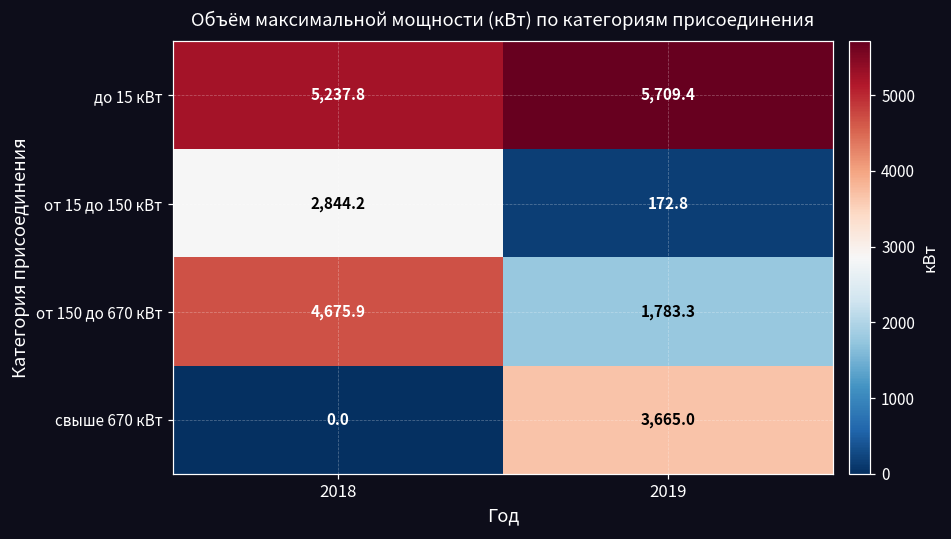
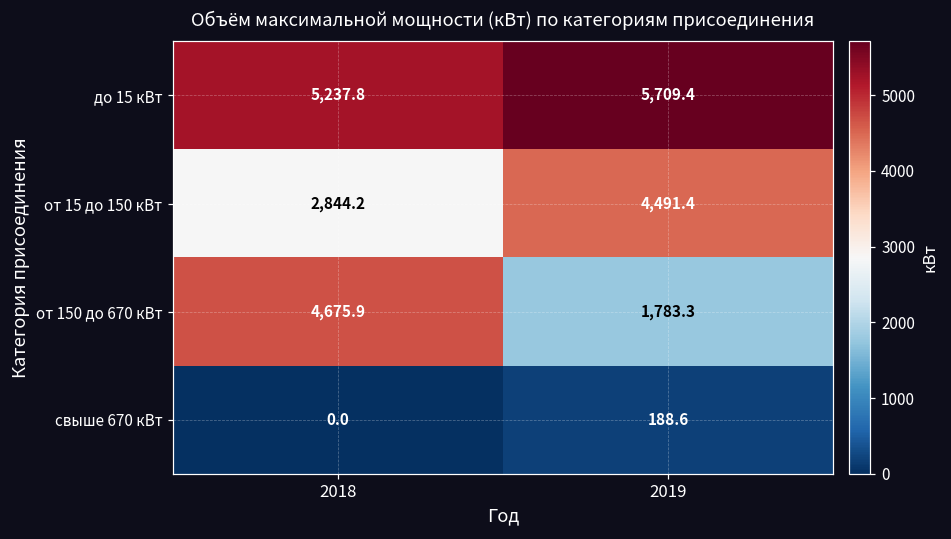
  {
    "до 15 кВт": {
      "2018": "5,237.8",
      "2019": "5,709.4"
    },
    "от 15 до 150 кВт": {
      "2018": "2,844.2",
-     "2019": "172.8"
+     "2019": "4,491.4"
    },
    "от 150 до 670 кВт": {
      "2018": "4,675.9",
      "2019": "1,783.3"
    },
    "свыше 670 кВт": {
      "2018": "0.0",
-     "2019": "3,665.0"
+     "2019": "188.6"
    }
  }
